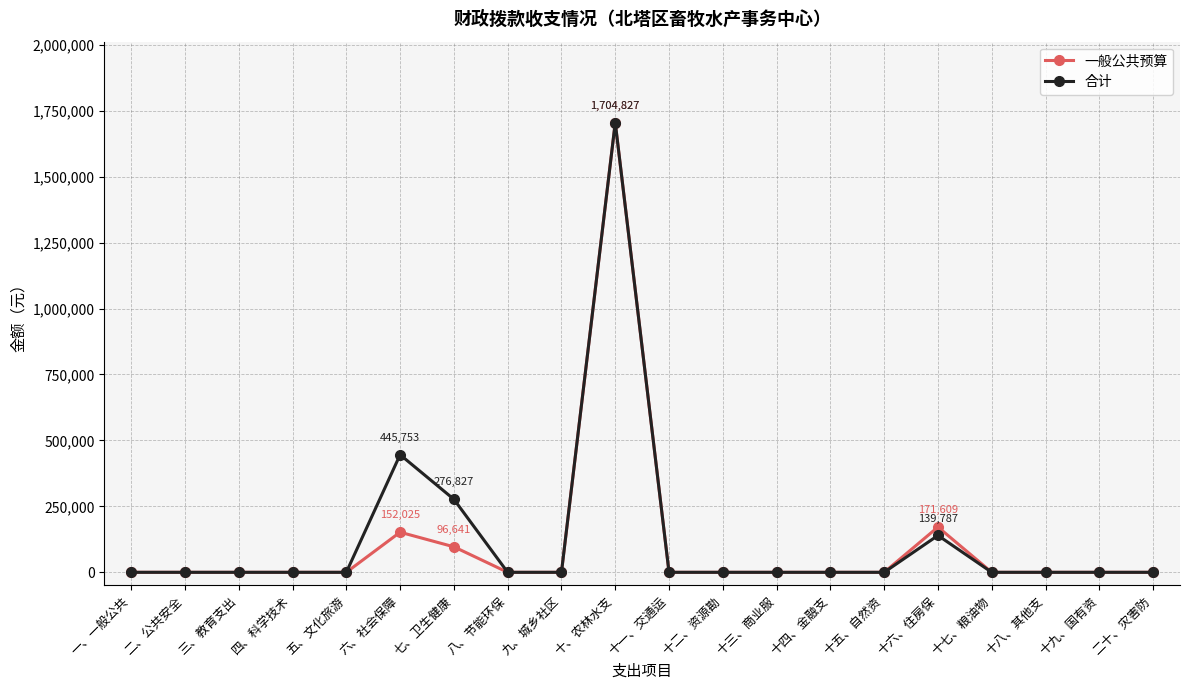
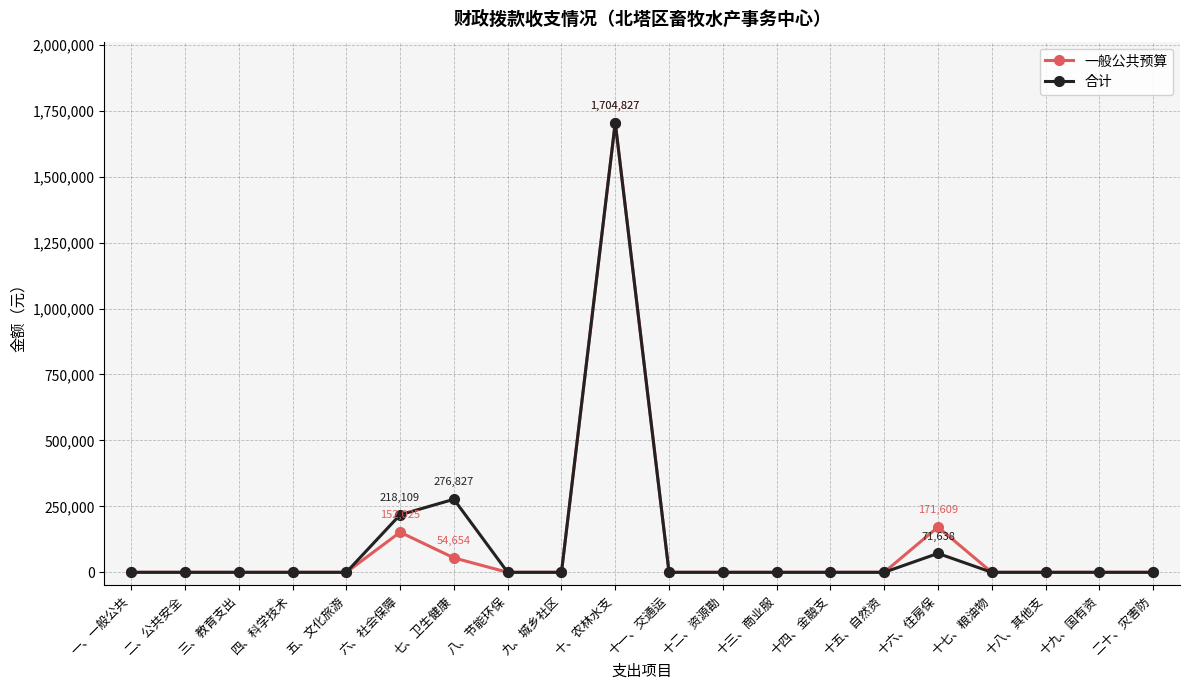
  {
    "一般公共预算": {
      "六、社会保障": "152,025",
-     "七、卫生健康": "96,641"
+     "七、卫生健康": "54,654"
    },
    "合计": {
-     "六、社会保障": "445,753",
+     "六、社会保障": "218,109",
      "七、卫生健康": "276,827",
-     "十六、住房保": "139,787"
+     "十六、住房保": "71,638"
    }
  }
